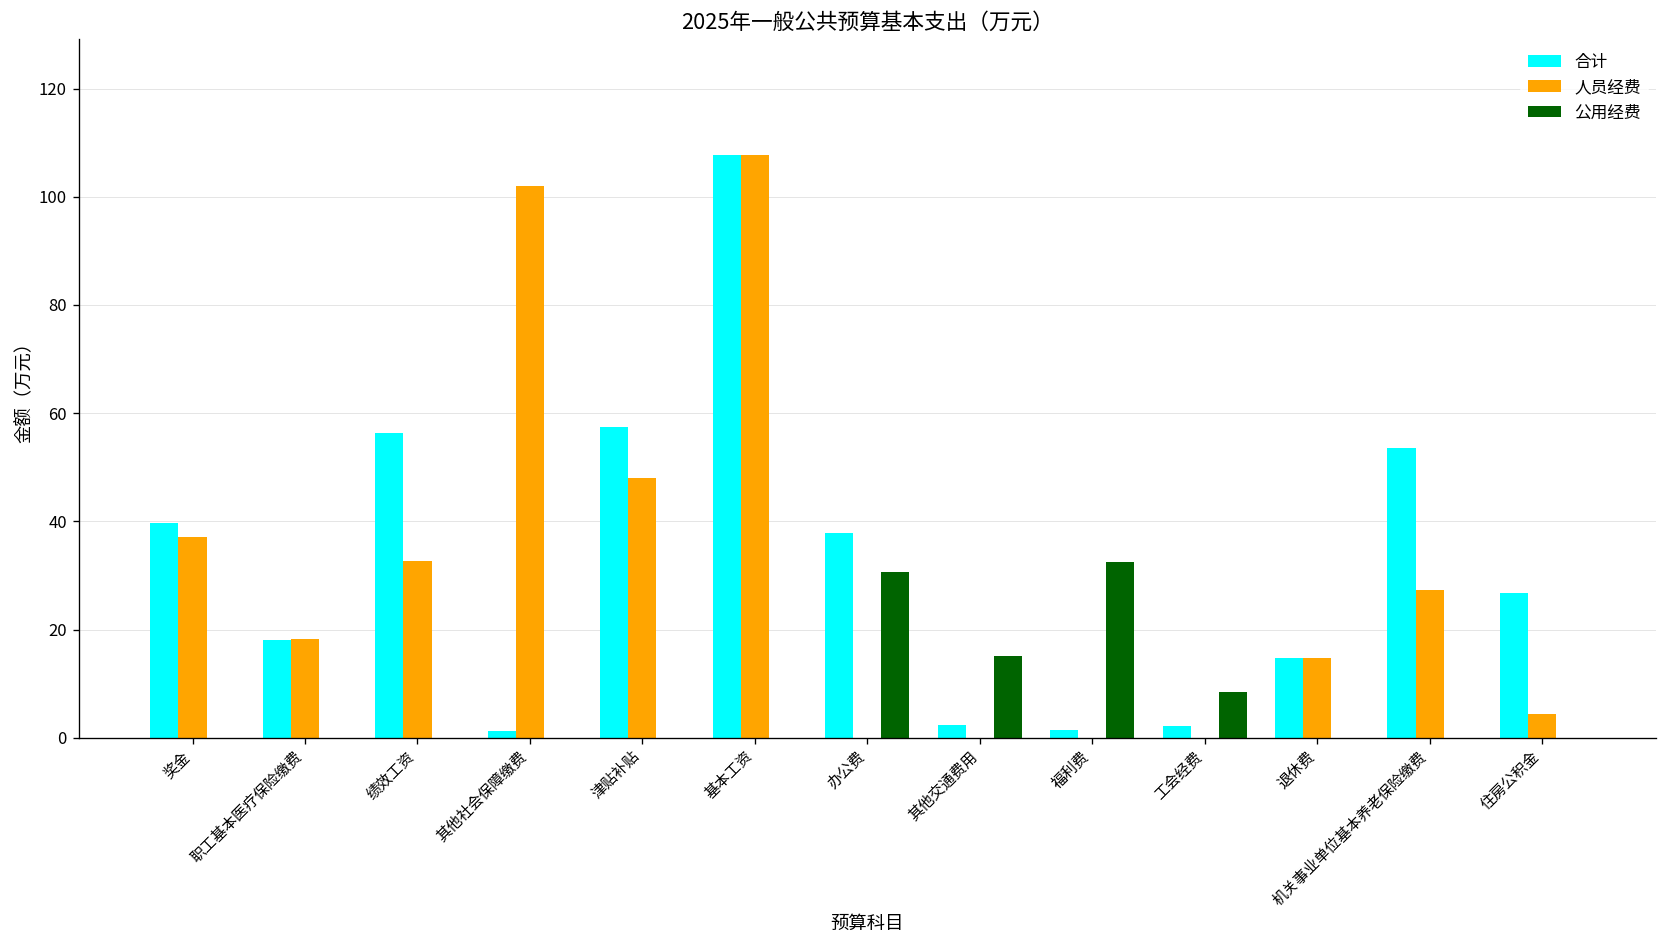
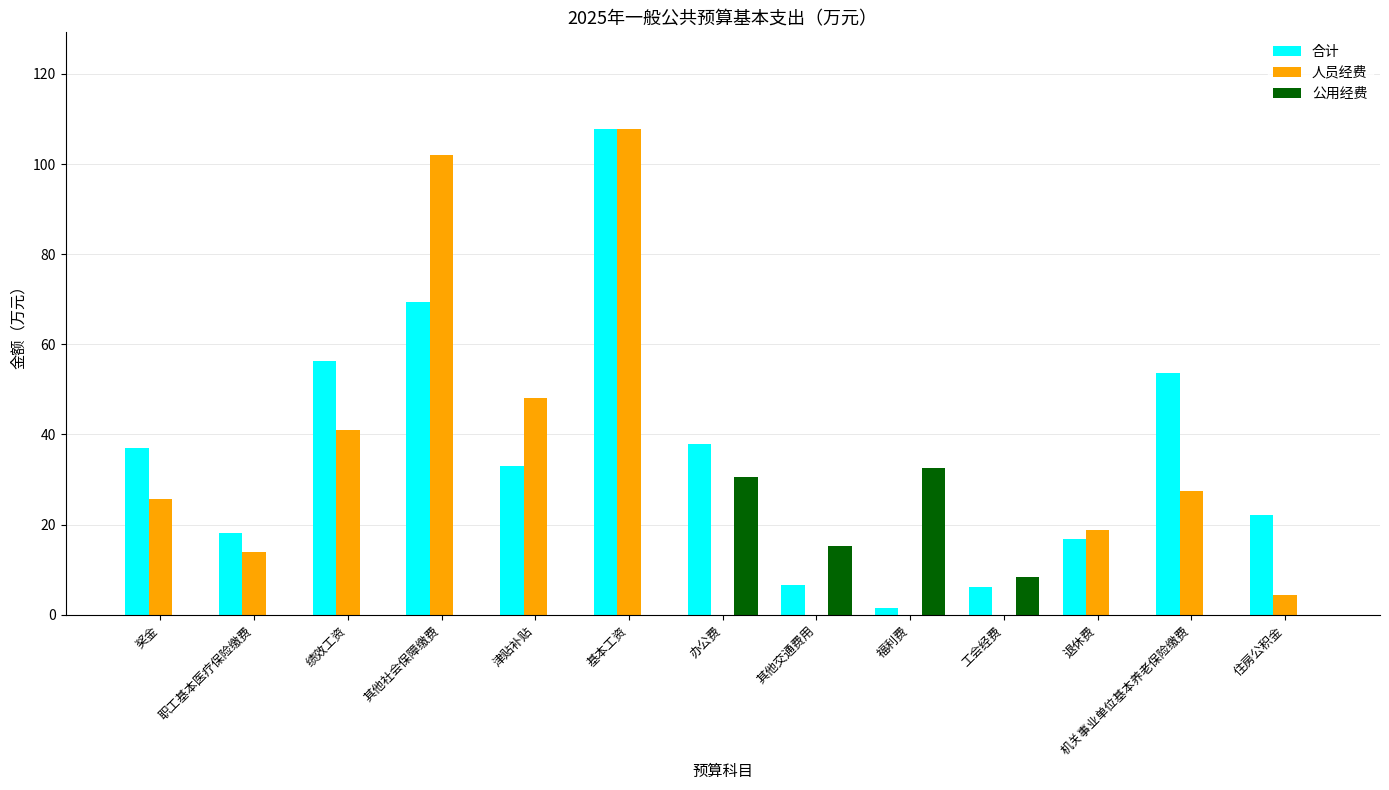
  {
    "合计": {
-     "奖金": 40,
+     "奖金": 37,
      "职工基本医疗保险缴费": 18,
      "绩效工资": 56,
-     "其他社会保障缴费": 1,
-     "津贴补贴": 58,
+     "其他社会保障缴费": 69,
+     "津贴补贴": 33,
      "基本工资": 108,
      "办公费": 38,
-     "其他交通费用": 2,
+     "其他交通费用": 7,
      "福利费": 1,
-     "工会经费": 2,
-     "退休费": 15,
+     "工会经费": 6,
+     "退休费": 17,
      "机关事业单位基本养老保险缴费": 54,
-     "住房公积金": 27
+     "住房公积金": 22
    },
    "人员经费": {
-     "奖金": 37,
-     "职工基本医疗保险缴费": 18,
-     "绩效工资": 33,
+     "奖金": 26,
+     "职工基本医疗保险缴费": 14,
+     "绩效工资": 41,
      "其他社会保障缴费": 102,
      "津贴补贴": 48,
      "基本工资": 108,
      "办公费": 0,
      "其他交通费用": 0,
      "福利费": 0,
      "工会经费": 0,
-     "退休费": 15,
+     "退休费": 19,
      "机关事业单位基本养老保险缴费": 27,
      "住房公积金": 4
    },
    "公用经费": {
      "奖金": 0,
      "职工基本医疗保险缴费": 0,
      "绩效工资": 0,
      "其他社会保障缴费": 0,
      "津贴补贴": 0,
      "基本工资": 0,
      "办公费": 31,
      "其他交通费用": 15,
      "福利费": 33,
      "工会经费": 8,
      "退休费": 0,
      "机关事业单位基本养老保险缴费": 0,
      "住房公积金": 0
    }
  }
